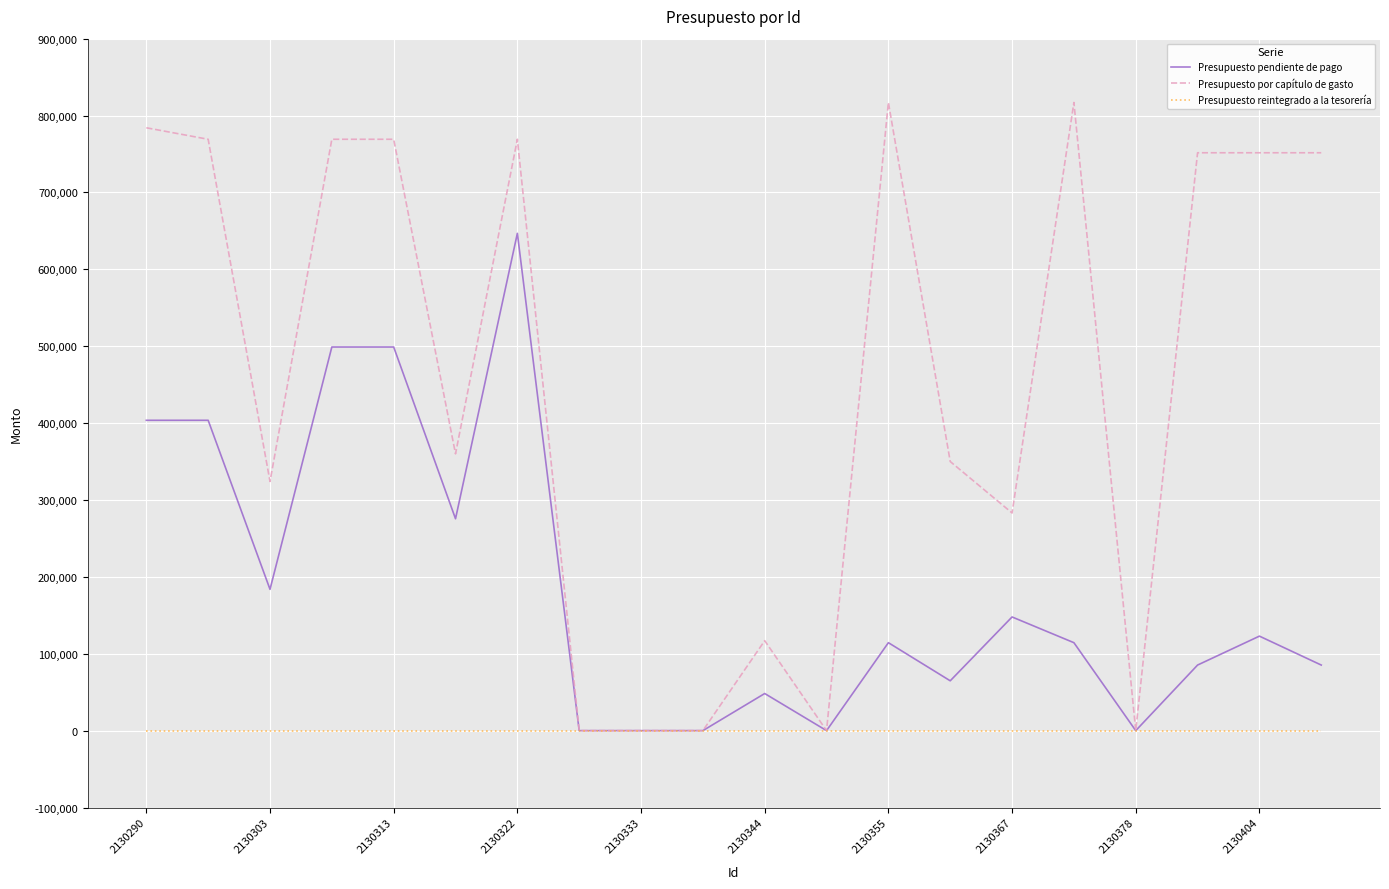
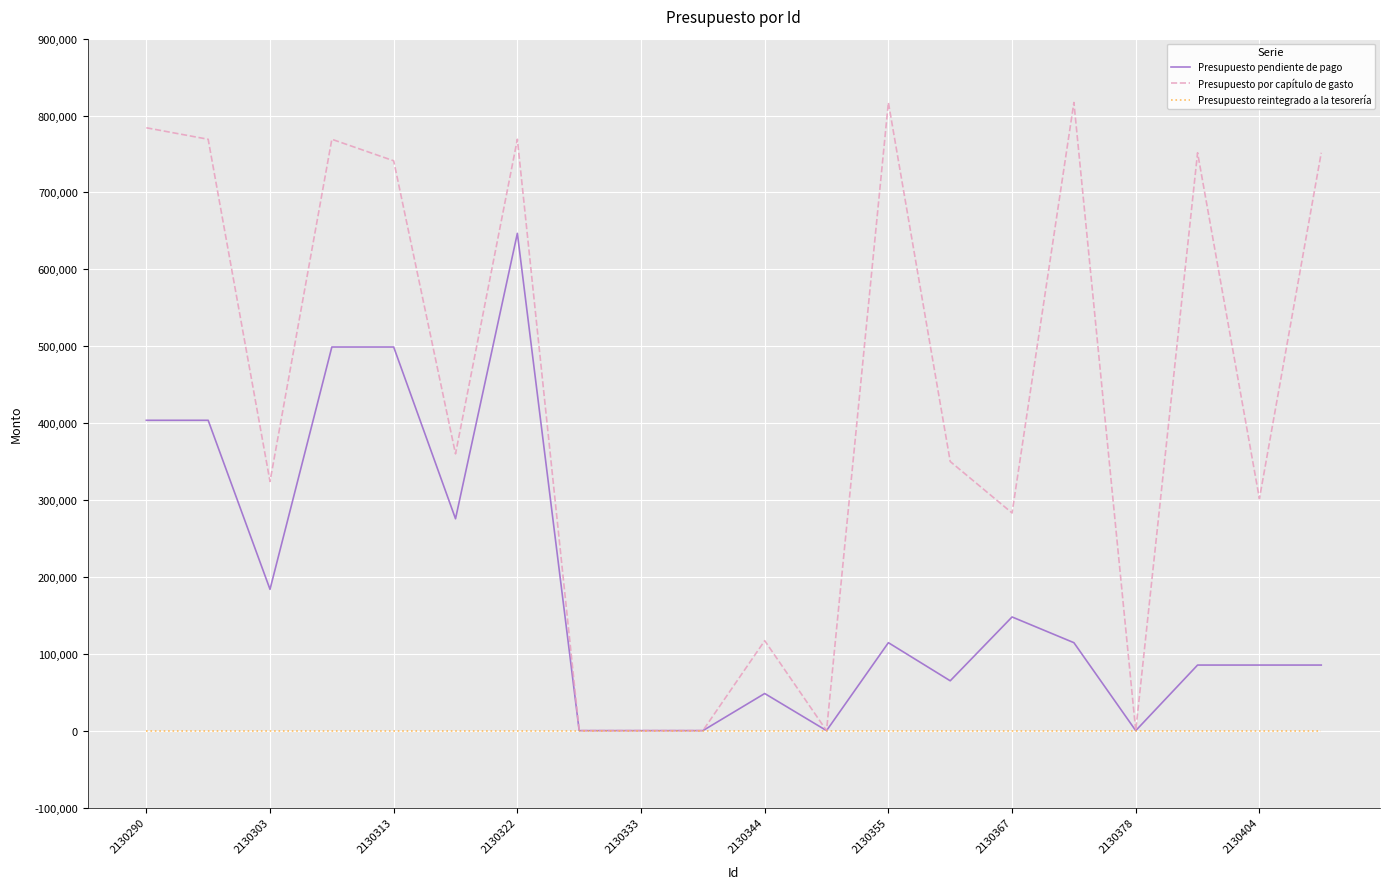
  {
    "Presupuesto pendiente de pago": {
      "2130290": "400,000",
      "2130303": "180,000",
      "2130313": "500,000",
      "2130322": "650,000",
      "2130344": "50,000",
      "2130355": "110,000",
      "2130367": "150,000",
-     "2130404": "120,000"
+     "2130404": "90,000"
    },
    "Presupuesto por capítulo de gasto": {
      "2130290": "780,000",
      "2130303": "320,000",
-     "2130313": "770,000",
+     "2130313": "740,000",
      "2130322": "770,000",
      "2130344": "120,000",
      "2130355": "820,000",
      "2130367": "280,000",
-     "2130404": "750,000"
+     "2130404": "300,000"
    },
    "Presupuesto reintegrado a la tesorería": {
      "2130290": "0",
      "2130303": "0",
      "2130313": "0",
      "2130322": "0",
      "2130344": "0",
      "2130355": "0",
      "2130367": "0",
      "2130404": "0"
    }
  }
